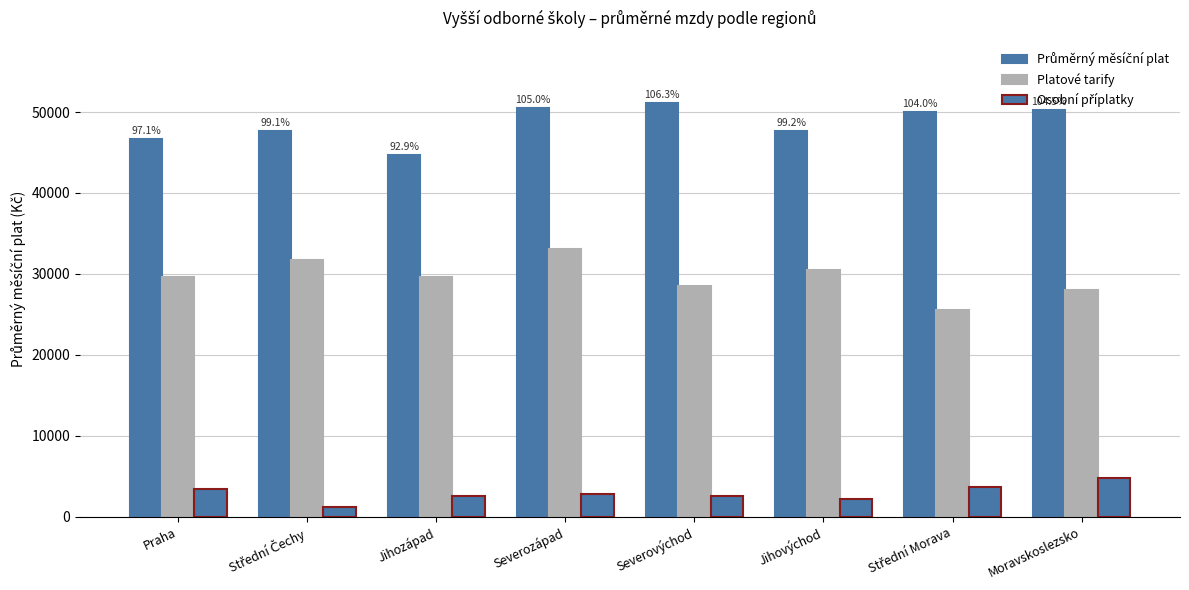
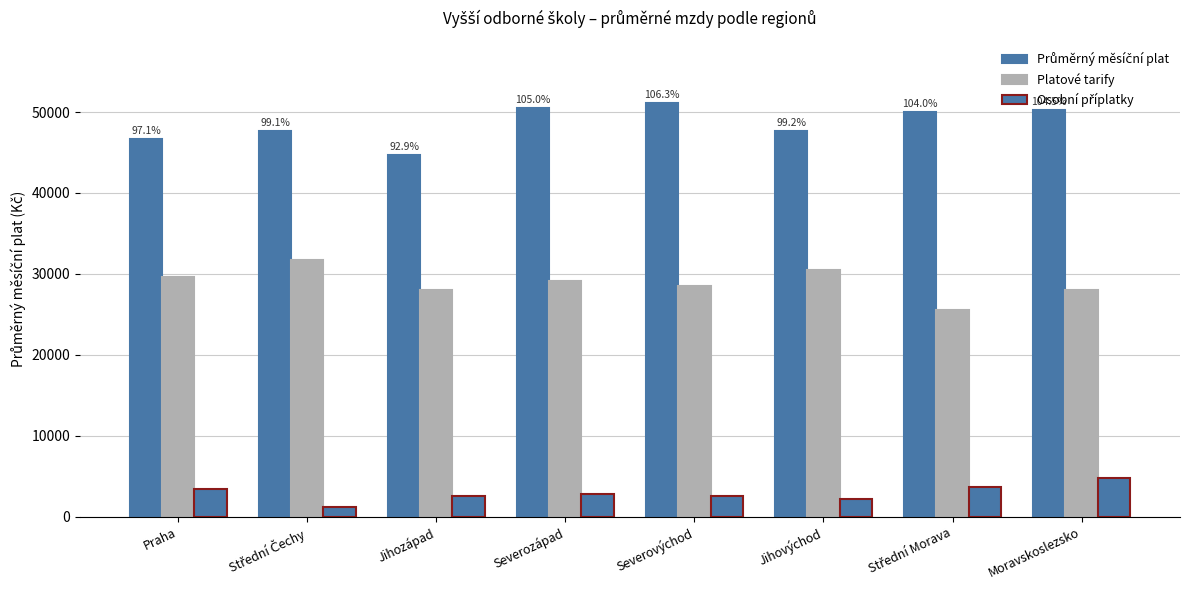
  {
    "Platové tarify": {
      "Praha": 30000,
      "Střední Čechy": 32000,
-     "Jihozápad": 30000,
-     "Severozápad": 33000,
+     "Jihozápad": 28000,
+     "Severozápad": 29000,
      "Severovýchod": 29000,
      "Jihovýchod": 30000,
      "Střední Morava": 26000,
      "Moravskoslezsko": 28000
    }
  }
